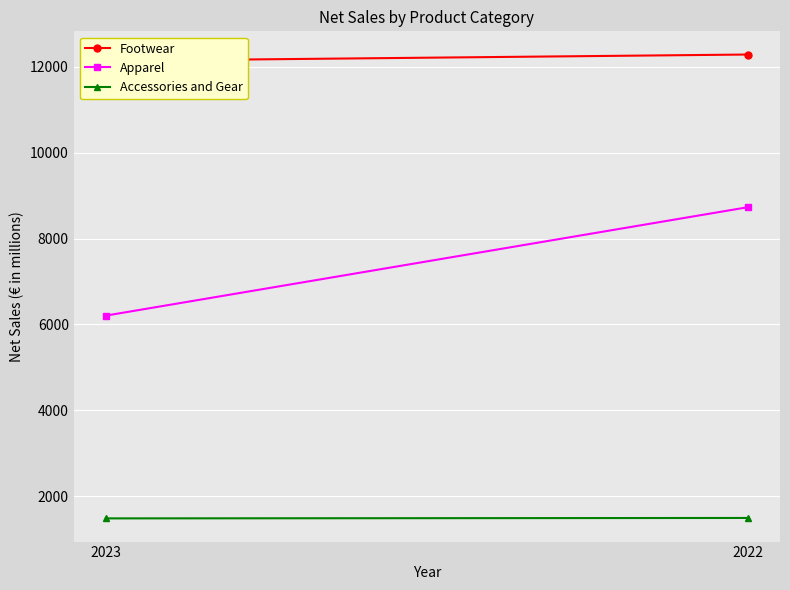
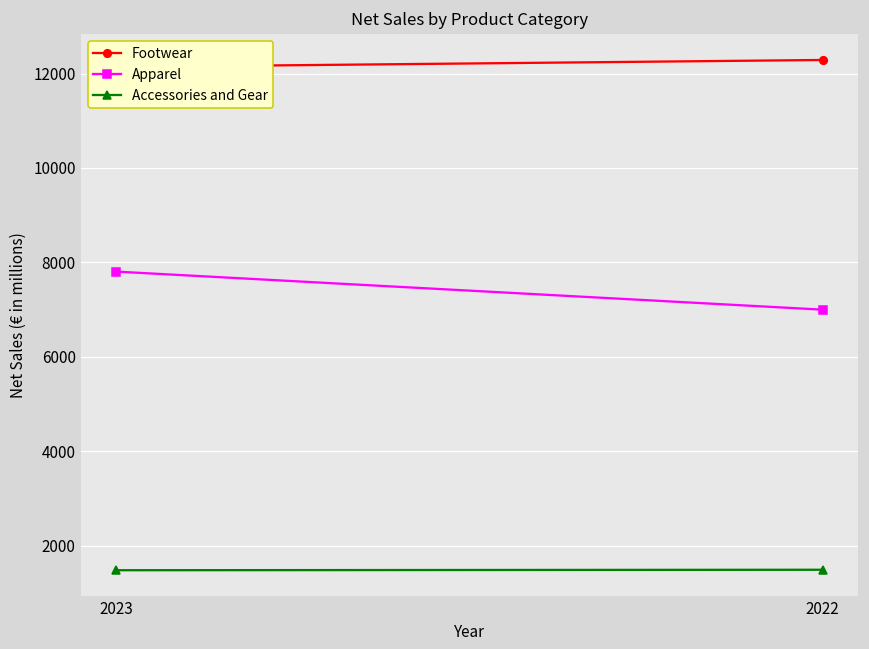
  {
    "Footwear": {
      "2022": 12300
    },
    "Apparel": {
-     "2023": 6200,
-     "2022": 8700
+     "2023": 7800,
+     "2022": 7000
    },
    "Accessories and Gear": {
      "2023": 1500,
      "2022": 1500
    }
  }
